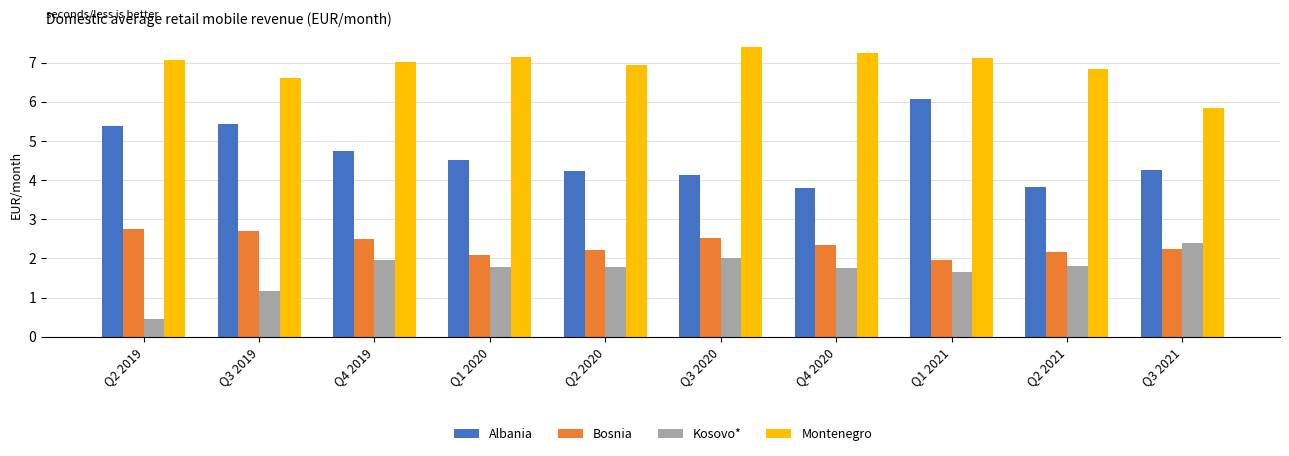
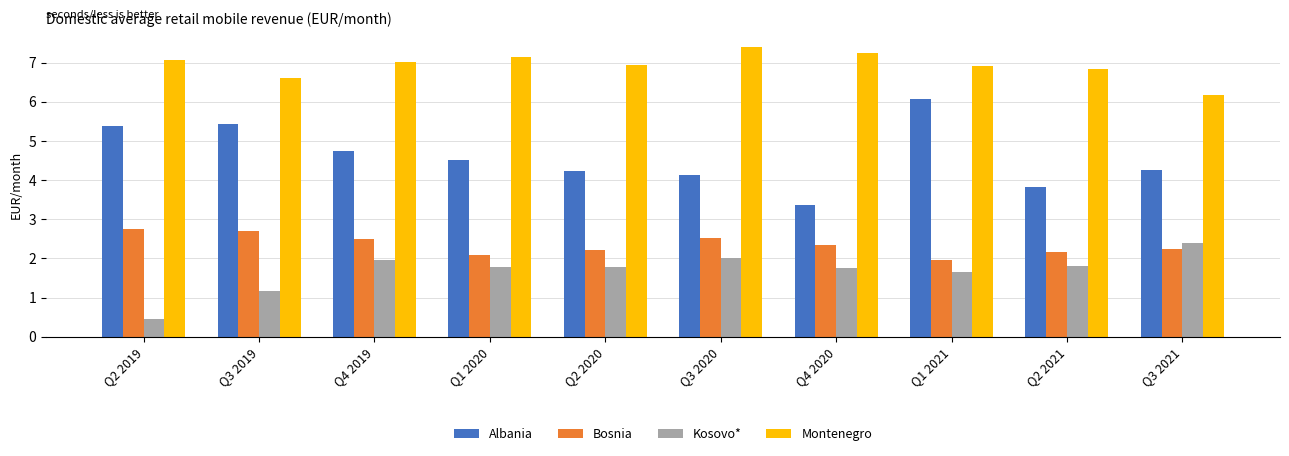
  {
    "Albania": {
      "Q2 2019": 5.4,
      "Q3 2019": 5.4,
      "Q4 2019": 4.7,
      "Q1 2020": 4.5,
      "Q2 2020": 4.2,
      "Q3 2020": 4.1,
-     "Q4 2020": 3.8,
+     "Q4 2020": 3.4,
      "Q1 2021": 6.1,
      "Q2 2021": 3.8,
      "Q3 2021": 4.3
    },
    "Bosnia": {
      "Q2 2019": 2.7,
      "Q3 2019": 2.7,
      "Q4 2019": 2.5,
      "Q1 2020": 2.1,
      "Q2 2020": 2.2,
      "Q3 2020": 2.5,
      "Q4 2020": 2.3,
      "Q1 2021": 1.9,
      "Q2 2021": 2.2,
      "Q3 2021": 2.2
    },
    "Kosovo*": {
      "Q2 2019": 0.5,
      "Q3 2019": 1.2,
      "Q4 2019": 2.0,
      "Q1 2020": 1.8,
      "Q2 2020": 1.8,
      "Q3 2020": 2.0,
      "Q4 2020": 1.8,
      "Q1 2021": 1.7,
      "Q2 2021": 1.8,
      "Q3 2021": 2.4
    },
    "Montenegro": {
      "Q2 2019": 7.1,
      "Q3 2019": 6.6,
      "Q4 2019": 7.0,
      "Q1 2020": 7.1,
      "Q2 2020": 6.9,
      "Q3 2020": 7.4,
      "Q4 2020": 7.2,
-     "Q1 2021": 7.1,
+     "Q1 2021": 6.9,
      "Q2 2021": 6.8,
-     "Q3 2021": 5.8
+     "Q3 2021": 6.2
    }
  }
